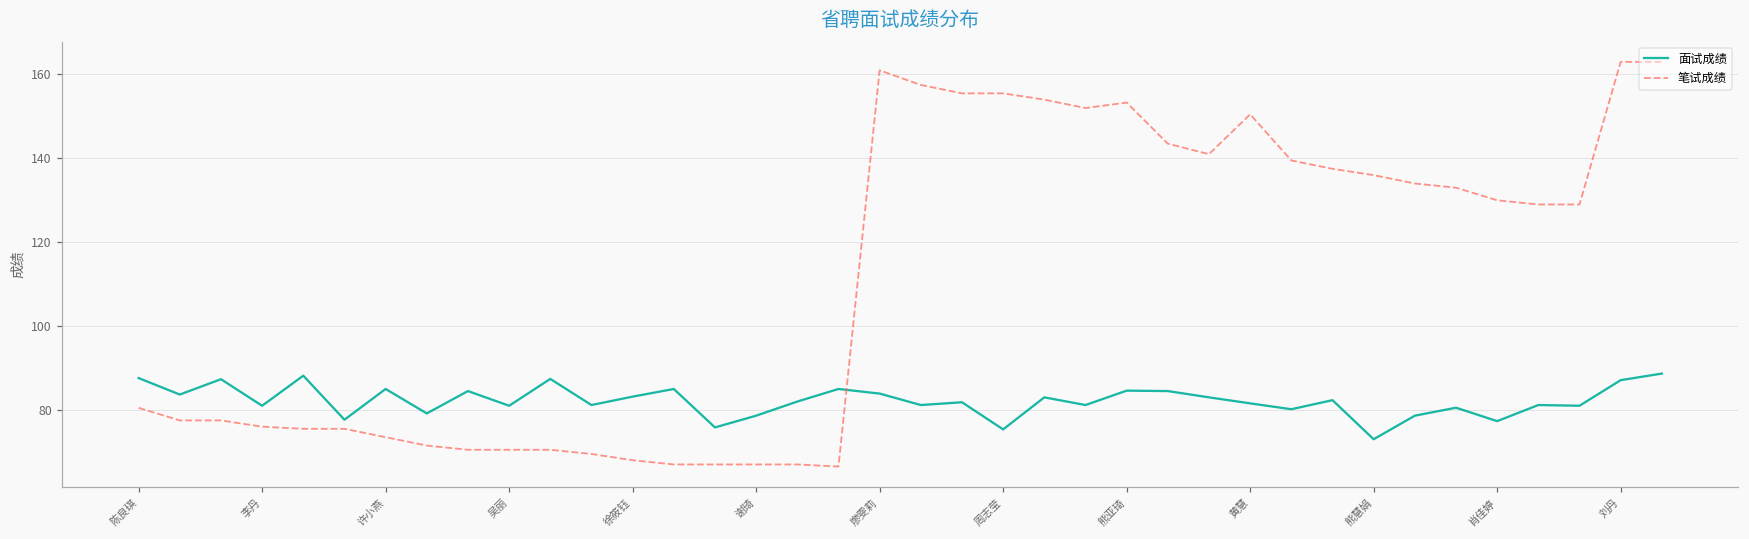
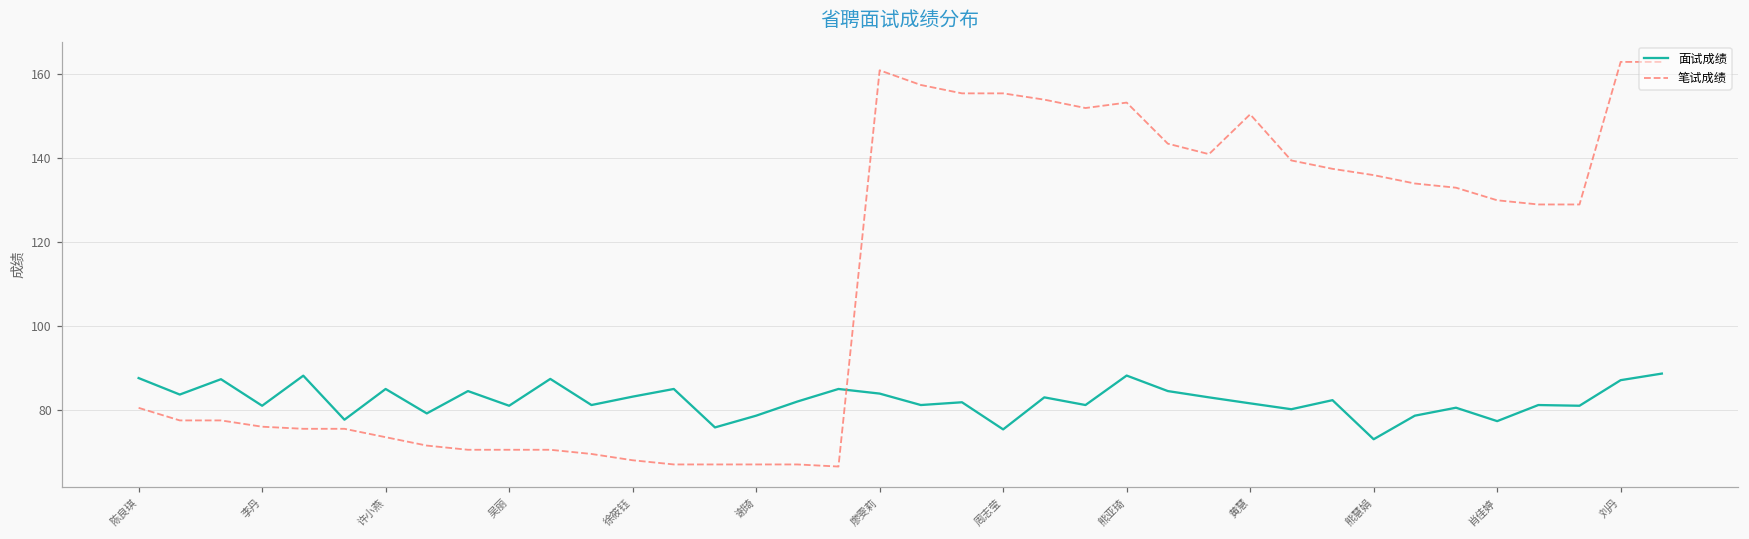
  {
    "面试成绩": {
      "陈良琪": 88,
      "李丹": 81,
      "许小燕": 85,
      "吴丽": 81,
      "徐筱钰": 83,
      "谢琦": 79,
      "廖雯莉": 84,
      "周志莹": 75,
-     "熊亚琦": 85,
+     "熊亚琦": 88,
      "黄慧": 82,
      "熊慧娟": 73,
      "肖佳婷": 77,
      "刘丹": 87
    },
    "笔试成绩": {
      "陈良琪": 81,
      "李丹": 76,
      "许小燕": 74,
      "吴丽": 71,
      "徐筱钰": 68,
      "谢琦": 67,
      "廖雯莉": 161,
      "周志莹": 156,
      "熊亚琦": 153,
      "黄慧": 151,
      "熊慧娟": 136,
      "肖佳婷": 130,
      "刘丹": 163
    }
  }
